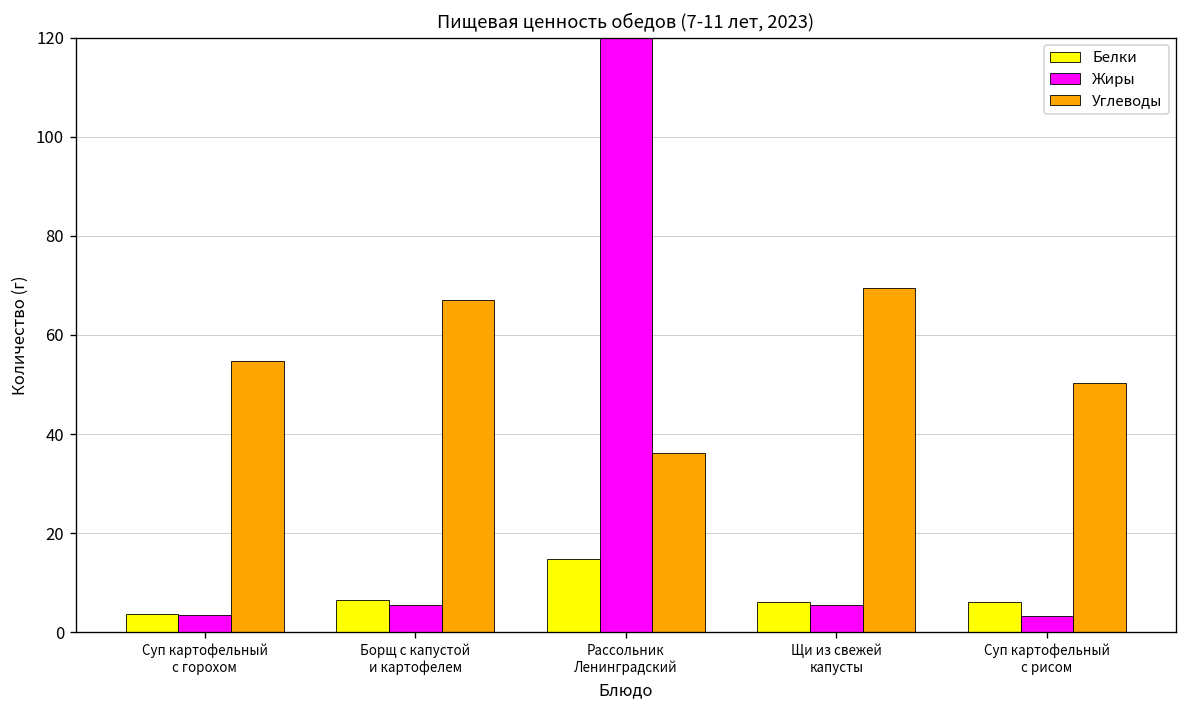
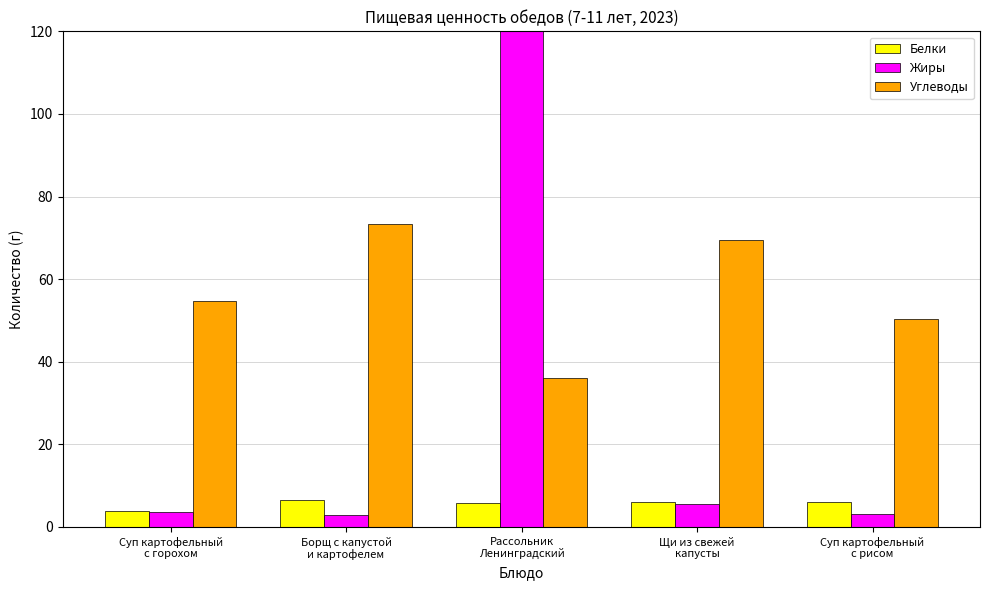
  {
    "Белки": {
      "Суп картофельный с горохом": 4,
      "Борщ с капустой и картофелем": 6,
-     "Рассольник Ленинградский": 15,
+     "Рассольник Ленинградский": 6,
      "Щи из свежей капусты": 6,
      "Суп картофельный с рисом": 6
    },
    "Жиры": {
      "Суп картофельный с горохом": 4,
-     "Борщ с капустой и картофелем": 6,
+     "Борщ с капустой и картофелем": 3,
      "Щи из свежей капусты": 5,
      "Суп картофельный с рисом": 3
    },
    "Углеводы": {
      "Суп картофельный с горохом": 55,
-     "Борщ с капустой и картофелем": 67,
+     "Борщ с капустой и картофелем": 73,
      "Рассольник Ленинградский": 36,
      "Щи из свежей капусты": 69,
      "Суп картофельный с рисом": 50
    }
  }
